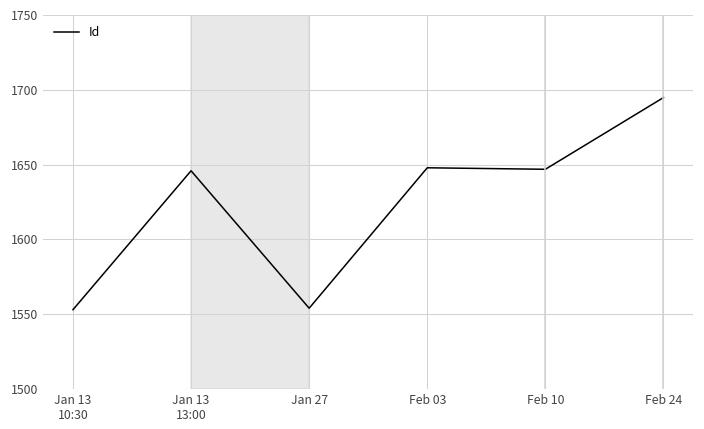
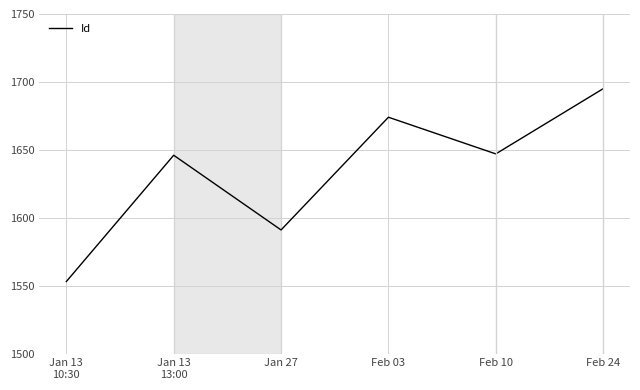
  {
    "Jan 13 10:30": 1553,
    "Jan 13 13:00": 1646,
-   "Jan 27": 1554,
-   "Feb 03": 1648,
+   "Jan 27": 1591,
+   "Feb 03": 1674,
    "Feb 10": 1647,
    "Feb 24": 1695
  }
